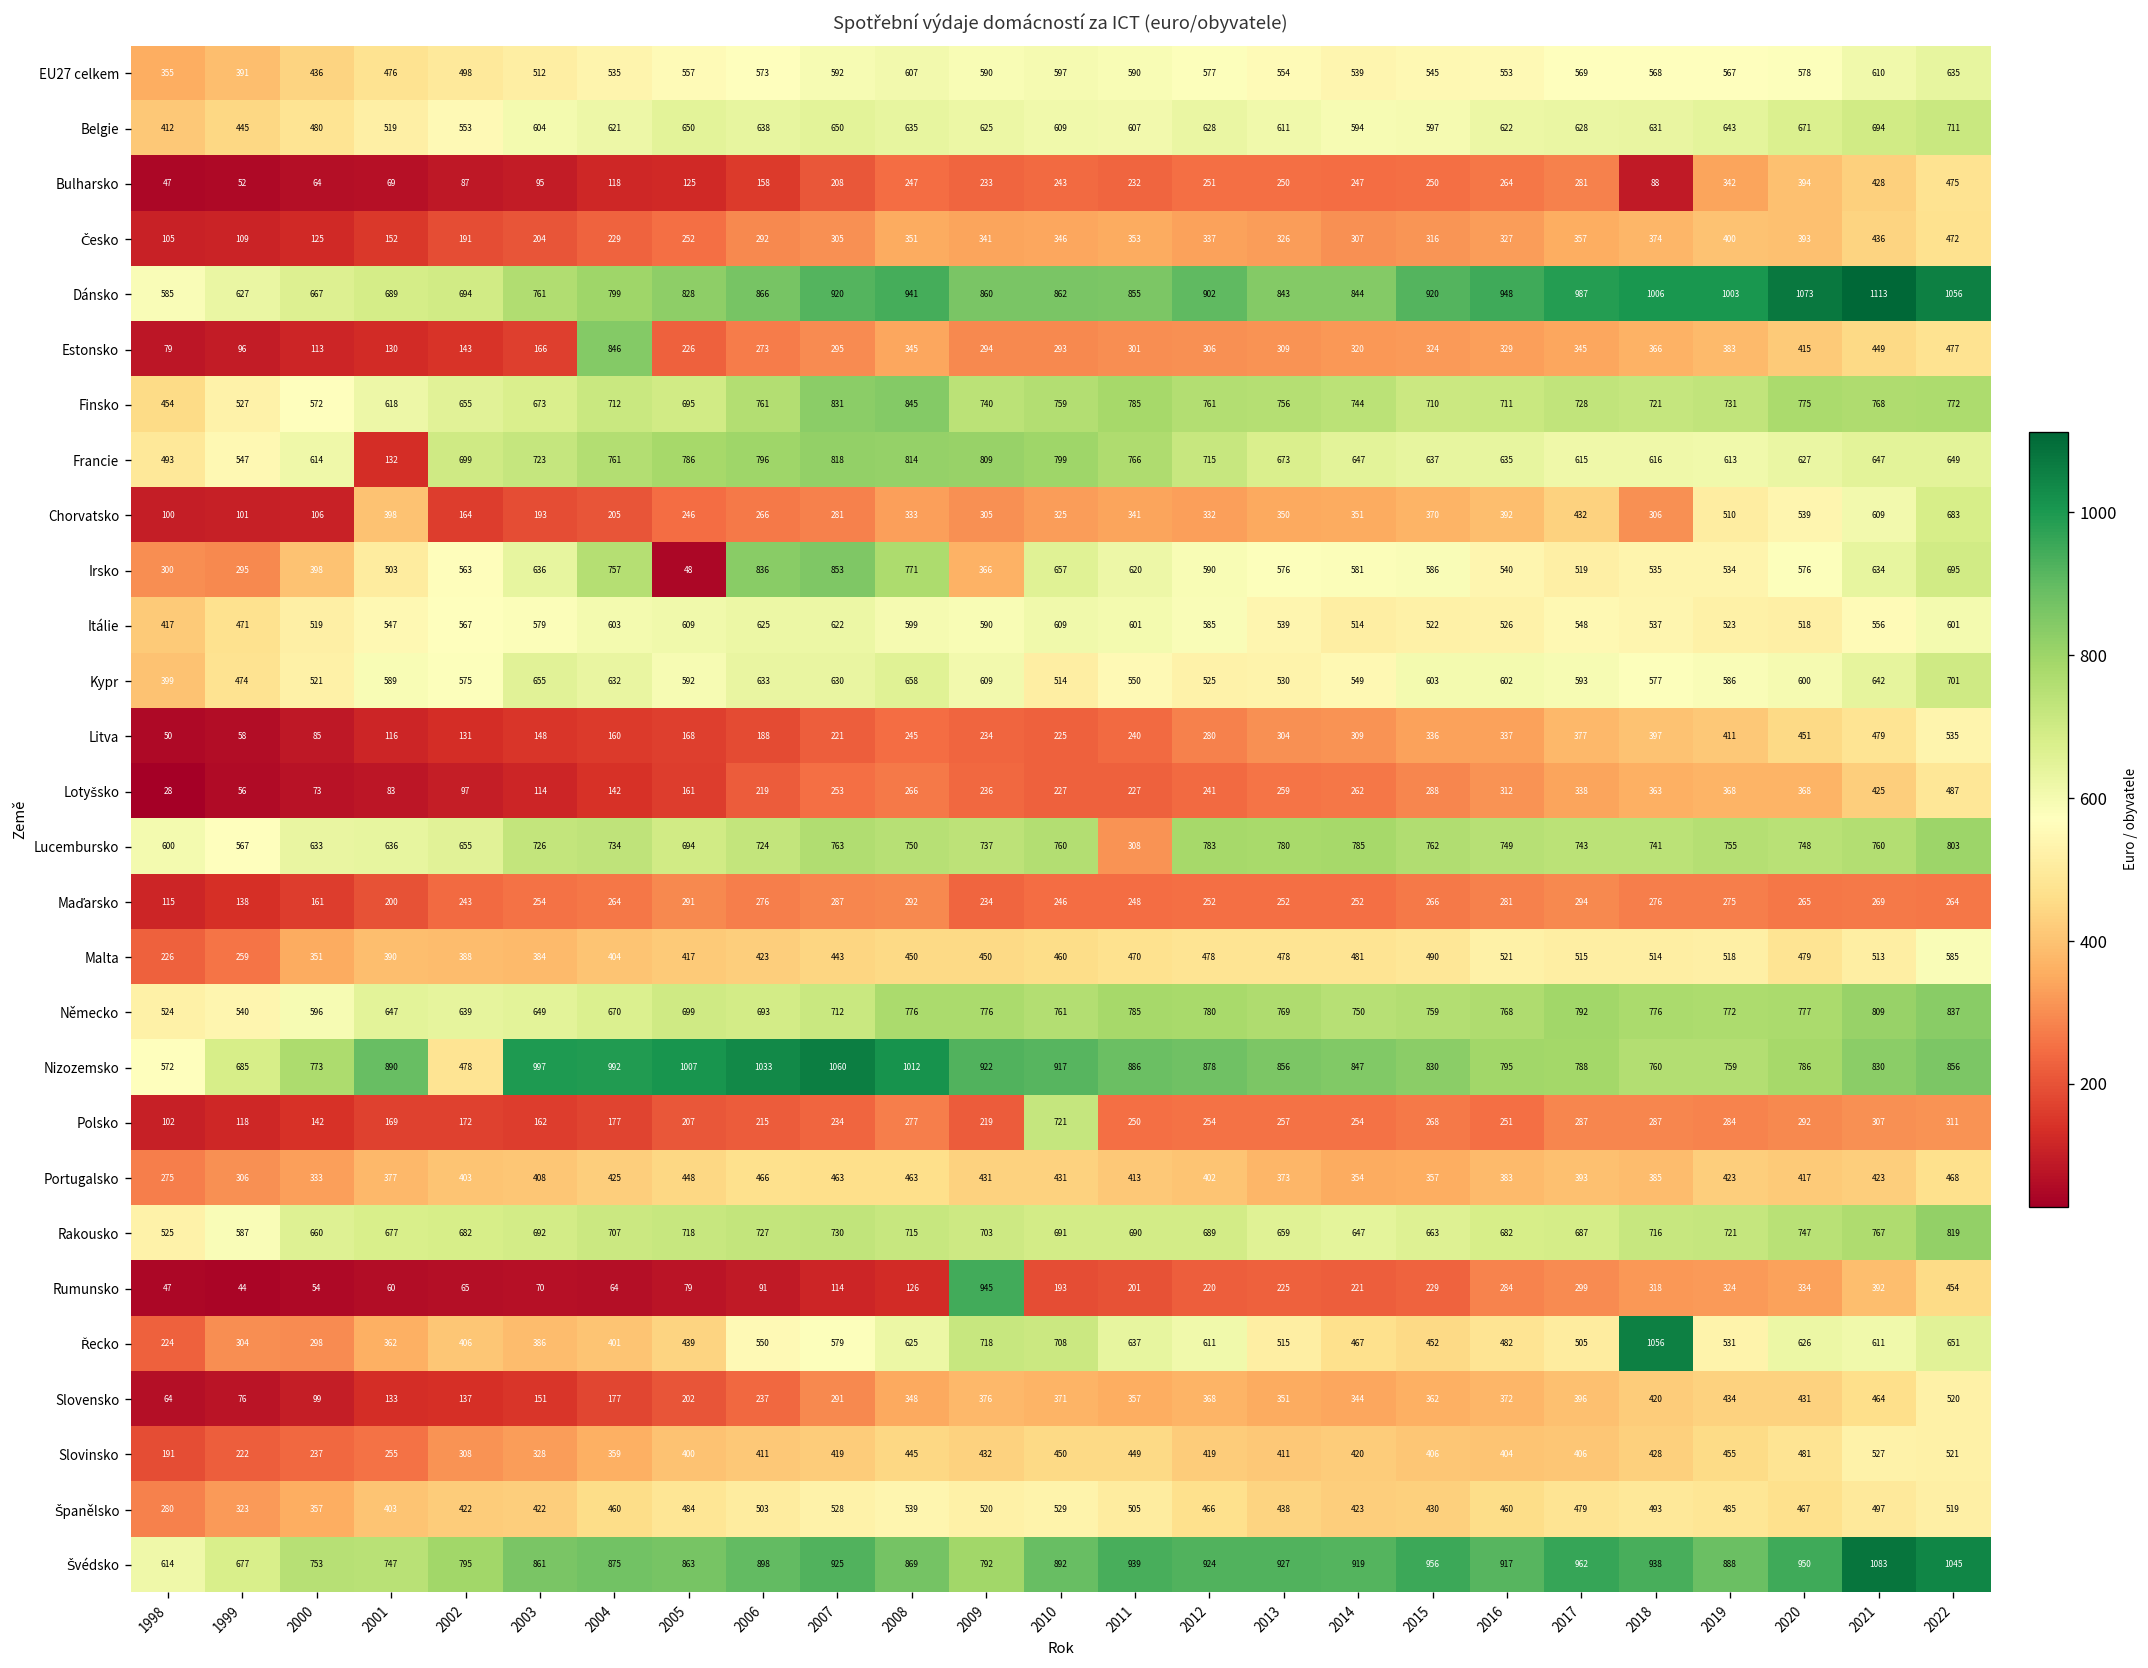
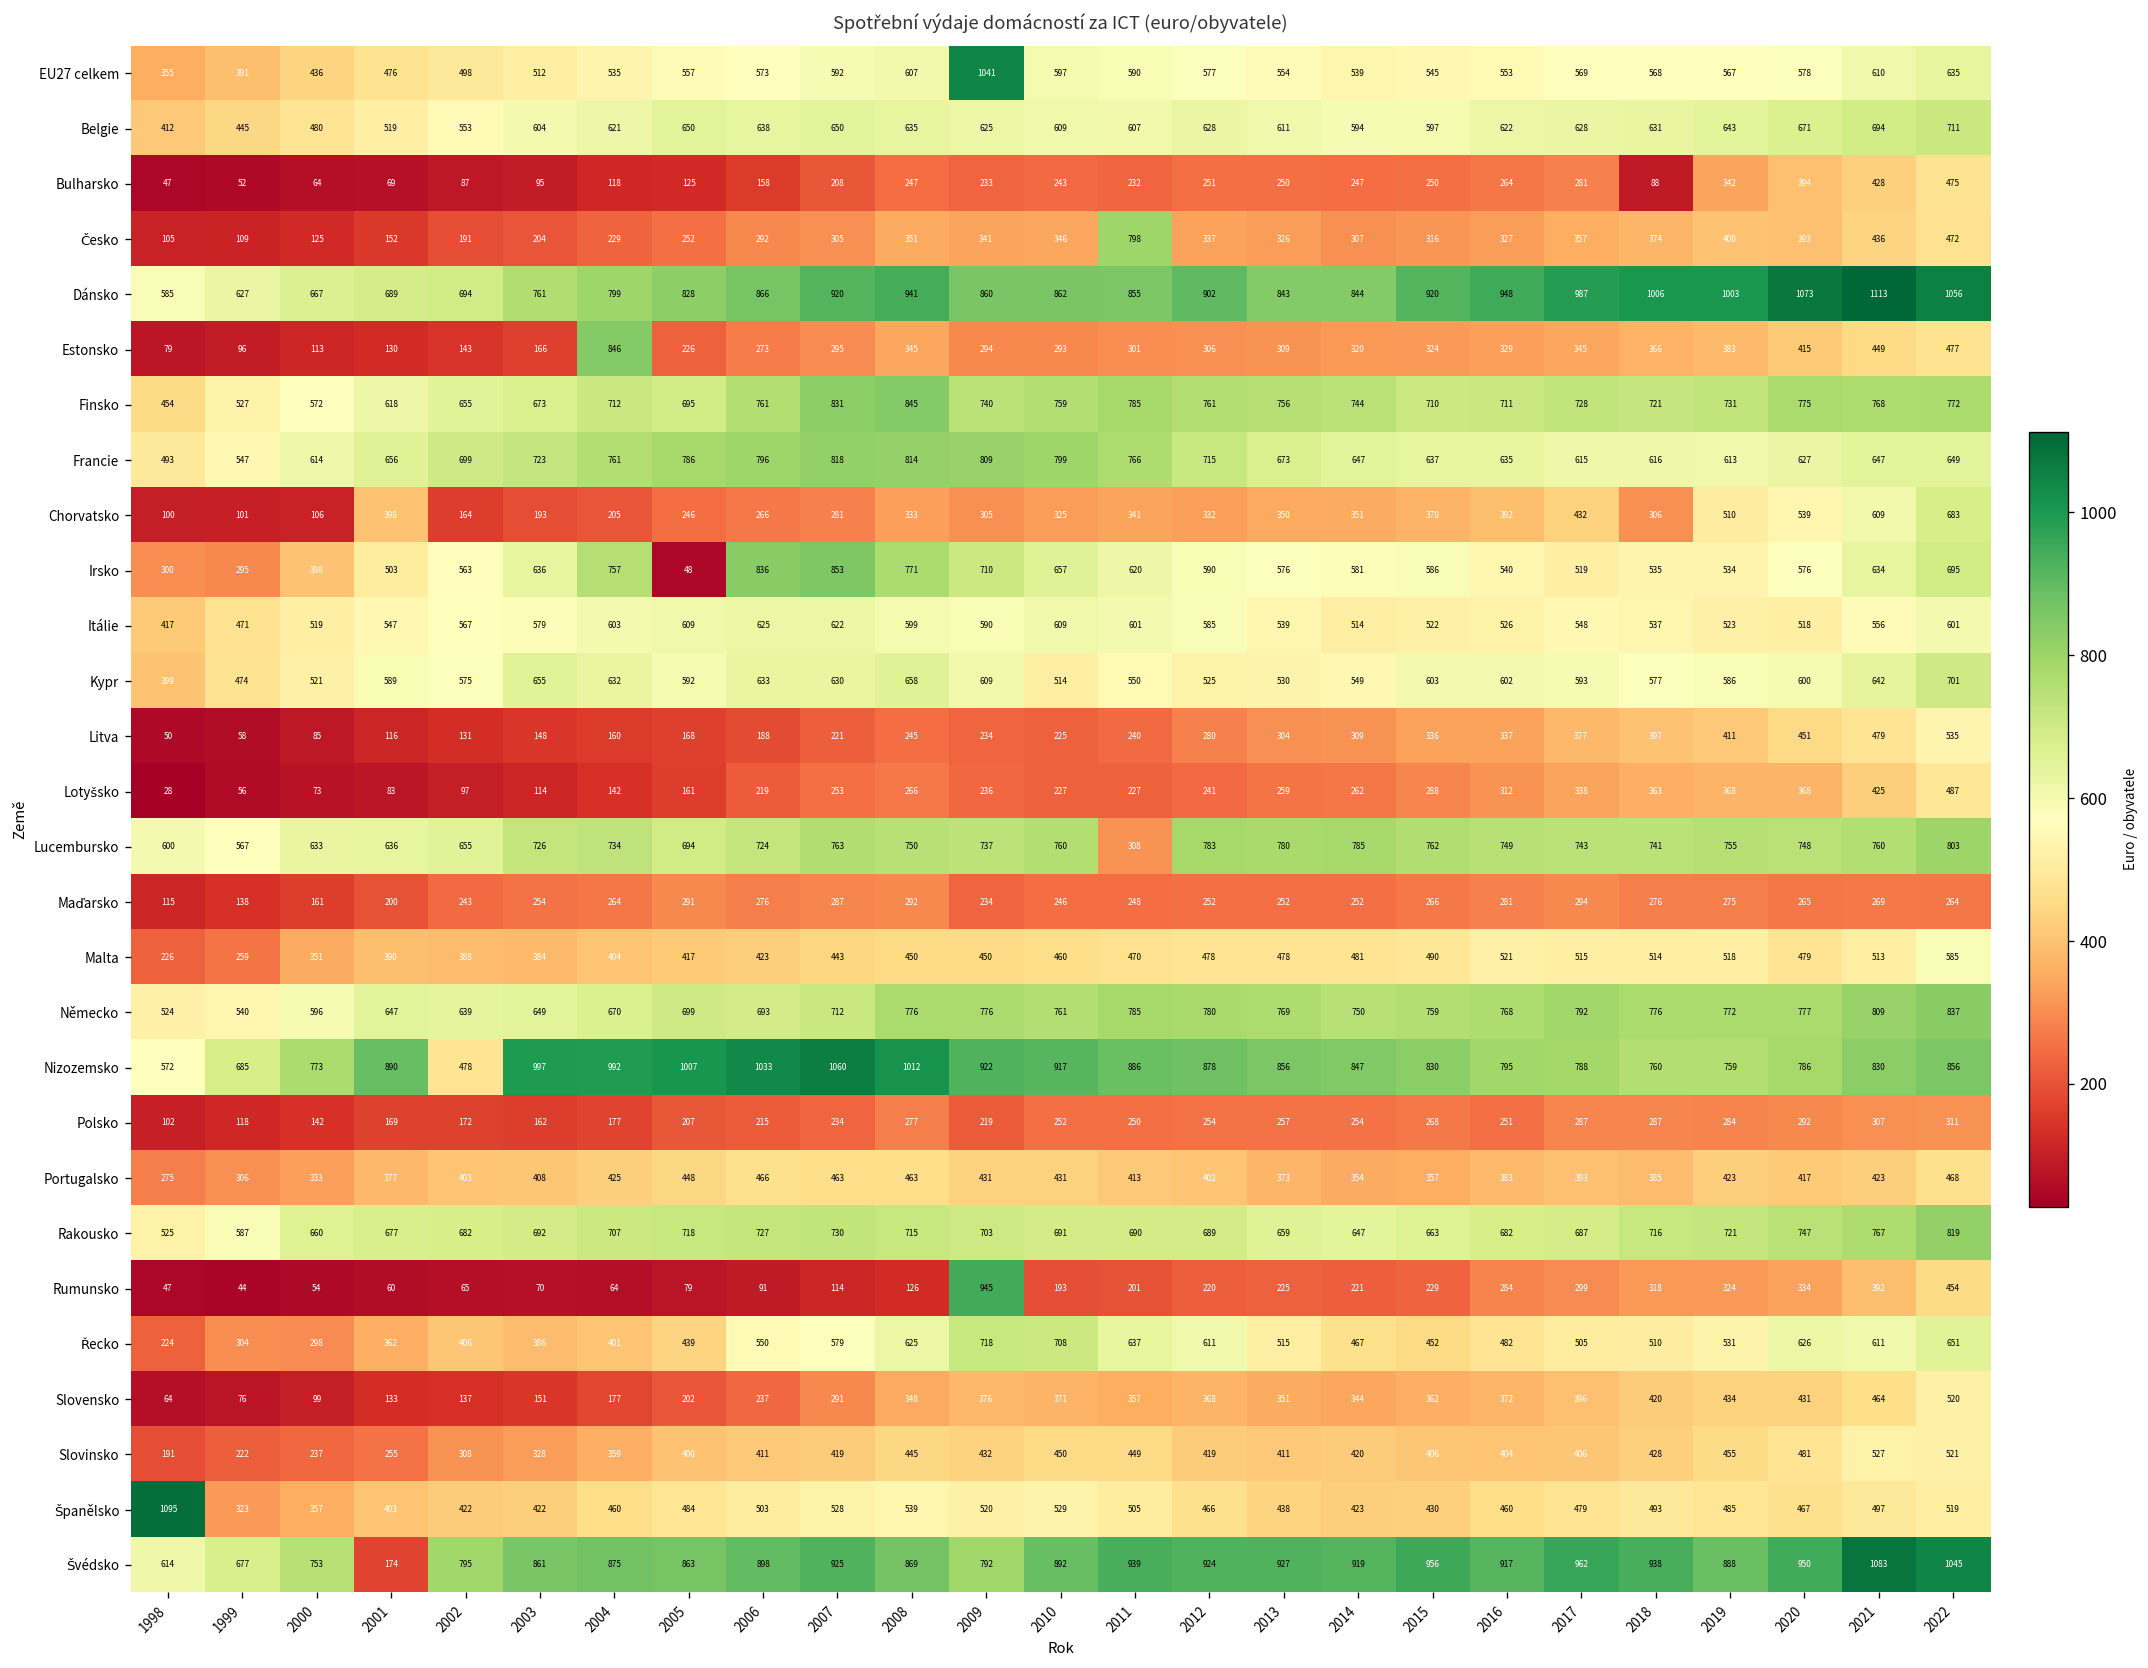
  {
    "EU27 celkem": {
      "1998": 355,
      "1999": 391,
      "2000": 436,
      "2001": 476,
      "2002": 498,
      "2003": 512,
      "2004": 535,
      "2005": 557,
      "2006": 573,
      "2007": 592,
      "2008": 607,
-     "2009": 590,
+     "2009": 1041,
      "2010": 597,
      "2011": 590,
      "2012": 577,
      "2013": 554,
      "2014": 539,
      "2015": 545,
      "2016": 553,
      "2017": 569,
      "2018": 568,
      "2019": 567,
      "2020": 578,
      "2021": 610,
      "2022": 635
    },
    "Česko": {
      "1998": 105,
      "1999": 109,
      "2000": 125,
      "2001": 152,
      "2002": 191,
      "2003": 204,
      "2004": 229,
      "2005": 252,
      "2006": 292,
      "2007": 305,
      "2008": 351,
      "2009": 341,
      "2010": 346,
-     "2011": 353,
+     "2011": 798,
      "2012": 337,
      "2013": 326,
      "2014": 307,
      "2015": 316,
      "2016": 327,
      "2017": 357,
      "2018": 374,
      "2019": 400,
      "2020": 393,
      "2021": 436,
      "2022": 472
    },
    "Francie": {
      "1998": 493,
      "1999": 547,
      "2000": 614,
-     "2001": 132,
+     "2001": 656,
      "2002": 699,
      "2003": 723,
      "2004": 761,
      "2005": 786,
      "2006": 796,
      "2007": 818,
      "2008": 814,
      "2009": 809,
      "2010": 799,
      "2011": 766,
      "2012": 715,
      "2013": 673,
      "2014": 647,
      "2015": 637,
      "2016": 635,
      "2017": 615,
      "2018": 616,
      "2019": 613,
      "2020": 627,
      "2021": 647,
      "2022": 649
    },
    "Irsko": {
      "1998": 300,
      "1999": 295,
      "2000": 398,
      "2001": 503,
      "2002": 563,
      "2003": 636,
      "2004": 757,
      "2005": 48,
      "2006": 836,
      "2007": 853,
      "2008": 771,
-     "2009": 366,
+     "2009": 710,
      "2010": 657,
      "2011": 620,
      "2012": 590,
      "2013": 576,
      "2014": 581,
      "2015": 586,
      "2016": 540,
      "2017": 519,
      "2018": 535,
      "2019": 534,
      "2020": 576,
      "2021": 634,
      "2022": 695
    },
    "Polsko": {
      "1998": 102,
      "1999": 118,
      "2000": 142,
      "2001": 169,
      "2002": 172,
      "2003": 162,
      "2004": 177,
      "2005": 207,
      "2006": 215,
      "2007": 234,
      "2008": 277,
      "2009": 219,
-     "2010": 721,
+     "2010": 252,
      "2011": 250,
      "2012": 254,
      "2013": 257,
      "2014": 254,
      "2015": 268,
      "2016": 251,
      "2017": 287,
      "2018": 287,
      "2019": 284,
      "2020": 292,
      "2021": 307,
      "2022": 311
    },
    "Řecko": {
      "1998": 224,
      "1999": 304,
      "2000": 298,
      "2001": 362,
      "2002": 406,
      "2003": 386,
      "2004": 401,
      "2005": 439,
      "2006": 550,
      "2007": 579,
      "2008": 625,
      "2009": 718,
      "2010": 708,
      "2011": 637,
      "2012": 611,
      "2013": 515,
      "2014": 467,
      "2015": 452,
      "2016": 482,
      "2017": 505,
-     "2018": 1056,
+     "2018": 510,
      "2019": 531,
      "2020": 626,
      "2021": 611,
      "2022": 651
    },
    "Španělsko": {
-     "1998": 280,
+     "1998": 1095,
      "1999": 323,
      "2000": 357,
      "2001": 403,
      "2002": 422,
      "2003": 422,
      "2004": 460,
      "2005": 484,
      "2006": 503,
      "2007": 528,
      "2008": 539,
      "2009": 520,
      "2010": 529,
      "2011": 505,
      "2012": 466,
      "2013": 438,
      "2014": 423,
      "2015": 430,
      "2016": 460,
      "2017": 479,
      "2018": 493,
      "2019": 485,
      "2020": 467,
      "2021": 497,
      "2022": 519
    },
    "Švédsko": {
      "1998": 614,
      "1999": 677,
      "2000": 753,
-     "2001": 747,
+     "2001": 174,
      "2002": 795,
      "2003": 861,
      "2004": 875,
      "2005": 863,
      "2006": 898,
      "2007": 925,
      "2008": 869,
      "2009": 792,
      "2010": 892,
      "2011": 939,
      "2012": 924,
      "2013": 927,
      "2014": 919,
      "2015": 956,
      "2016": 917,
      "2017": 962,
      "2018": 938,
      "2019": 888,
      "2020": 950,
      "2021": 1083,
      "2022": 1045
    }
  }
